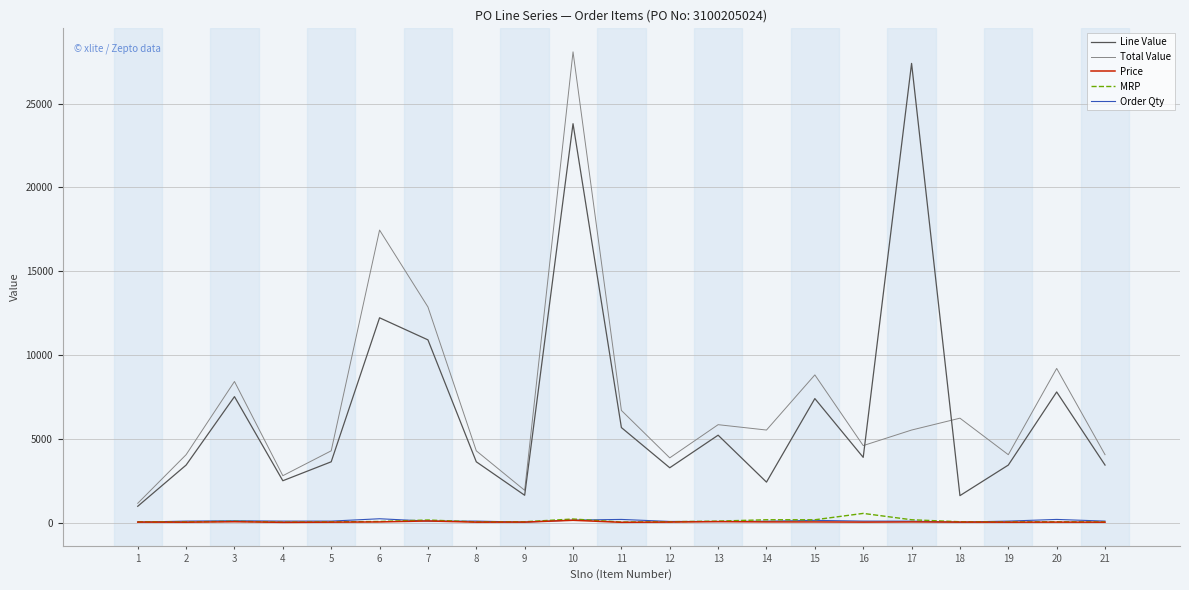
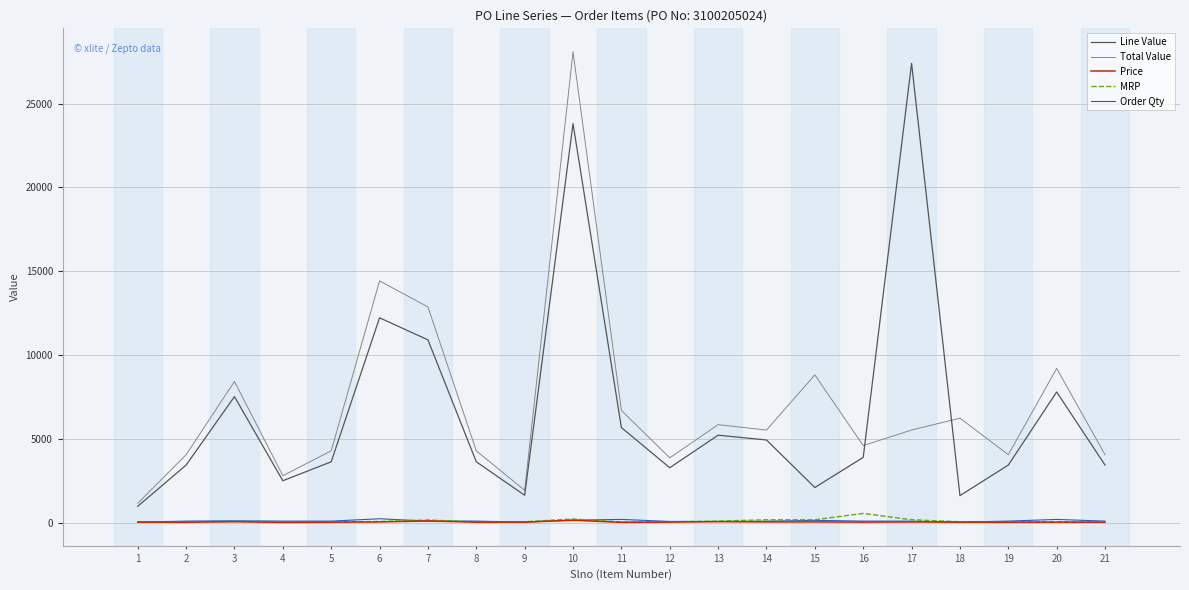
  {
    "Line Value": {
      "1": 1000,
      "2": 3400,
      "3": 7500,
      "4": 2500,
      "5": 3600,
      "6": 12200,
      "7": 10900,
      "8": 3600,
      "9": 1600,
      "10": 23800,
      "11": 5700,
      "12": 3300,
      "13": 5200,
-     "14": 2400,
-     "15": 7400,
+     "14": 4900,
+     "15": 2100,
      "16": 3900,
      "17": 27400,
      "18": 1600,
      "19": 3400,
      "20": 7800,
      "21": 3400
    },
    "Total Value": {
      "1": 1200,
      "2": 4100,
      "3": 8400,
      "4": 2800,
      "5": 4300,
-     "6": 17500,
+     "6": 14400,
      "7": 12900,
      "8": 4300,
      "9": 1900,
      "10": 28100,
      "11": 6700,
      "12": 3900,
      "13": 5800,
      "14": 5500,
      "15": 8800,
      "16": 4600,
      "17": 5500,
      "18": 6200,
      "19": 4100,
      "20": 9200,
      "21": 4100
    },
    "MRP": {
      "16": 600
    },
    "Order Qty": {
      "6": 200,
      "11": 200
    }
  }
